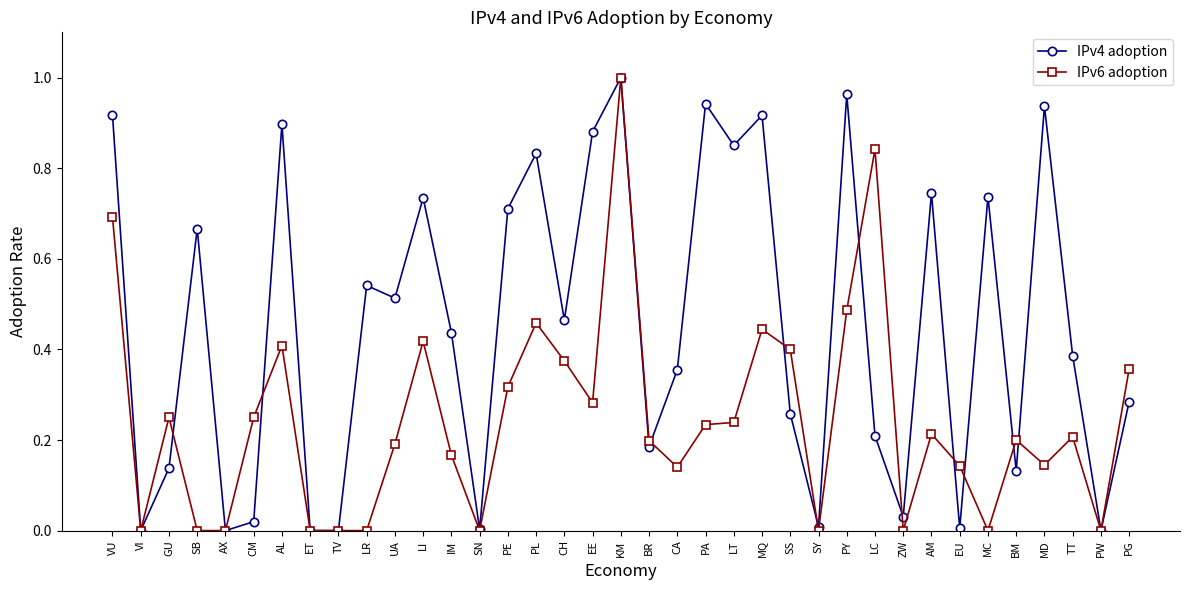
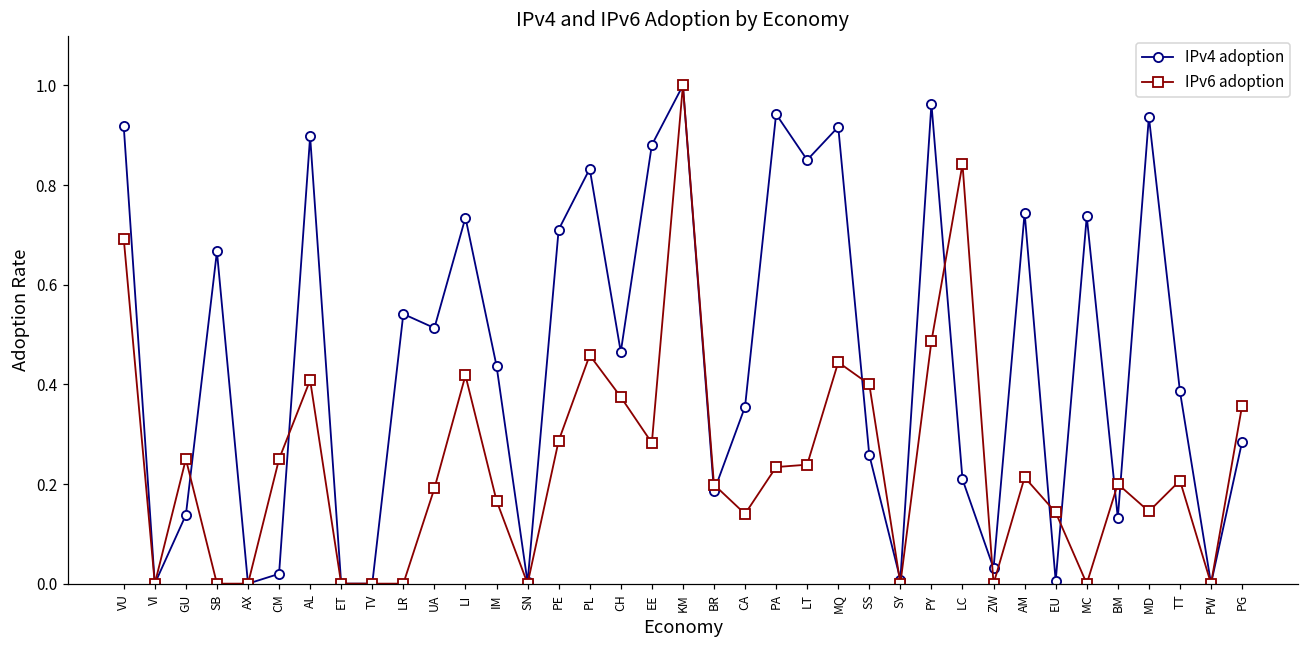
  {
    "IPv4 adoption": {
      "VU": 0.92,
      "GU": 0.14,
      "SB": 0.67,
      "CM": 0.02,
      "AL": 0.90,
      "LR": 0.54,
      "UA": 0.51,
      "LI": 0.73,
      "IM": 0.44,
      "PE": 0.71,
      "PL": 0.83,
      "CH": 0.46,
      "EE": 0.88,
      "BR": 0.19,
      "CA": 0.36,
      "PA": 0.94,
      "LT": 0.85,
      "MQ": 0.92,
      "SS": 0.26,
      "SY": 0.01,
      "PY": 0.96,
      "LC": 0.21,
      "ZW": 0.03,
      "AM": 0.74,
      "EU": 0.01,
      "MC": 0.74,
      "BM": 0.13,
      "MD": 0.94,
      "TT": 0.39,
      "PG": 0.28
    },
    "IPv6 adoption": {
      "VU": 0.69,
      "GU": 0.25,
      "SB": 0.00,
      "CM": 0.25,
      "AL": 0.41,
      "LR": 0.00,
      "UA": 0.19,
      "LI": 0.42,
      "IM": 0.17,
-     "PE": 0.32,
+     "PE": 0.29,
      "PL": 0.46,
      "CH": 0.37,
      "EE": 0.28,
      "BR": 0.20,
      "CA": 0.14,
      "PA": 0.23,
      "LT": 0.24,
      "MQ": 0.44,
      "SS": 0.40,
      "SY": 0.00,
      "PY": 0.49,
      "LC": 0.84,
      "ZW": 0.00,
      "AM": 0.21,
      "EU": 0.14,
      "MC": 0.00,
      "BM": 0.20,
      "MD": 0.15,
      "TT": 0.21,
      "PG": 0.36
    }
  }
